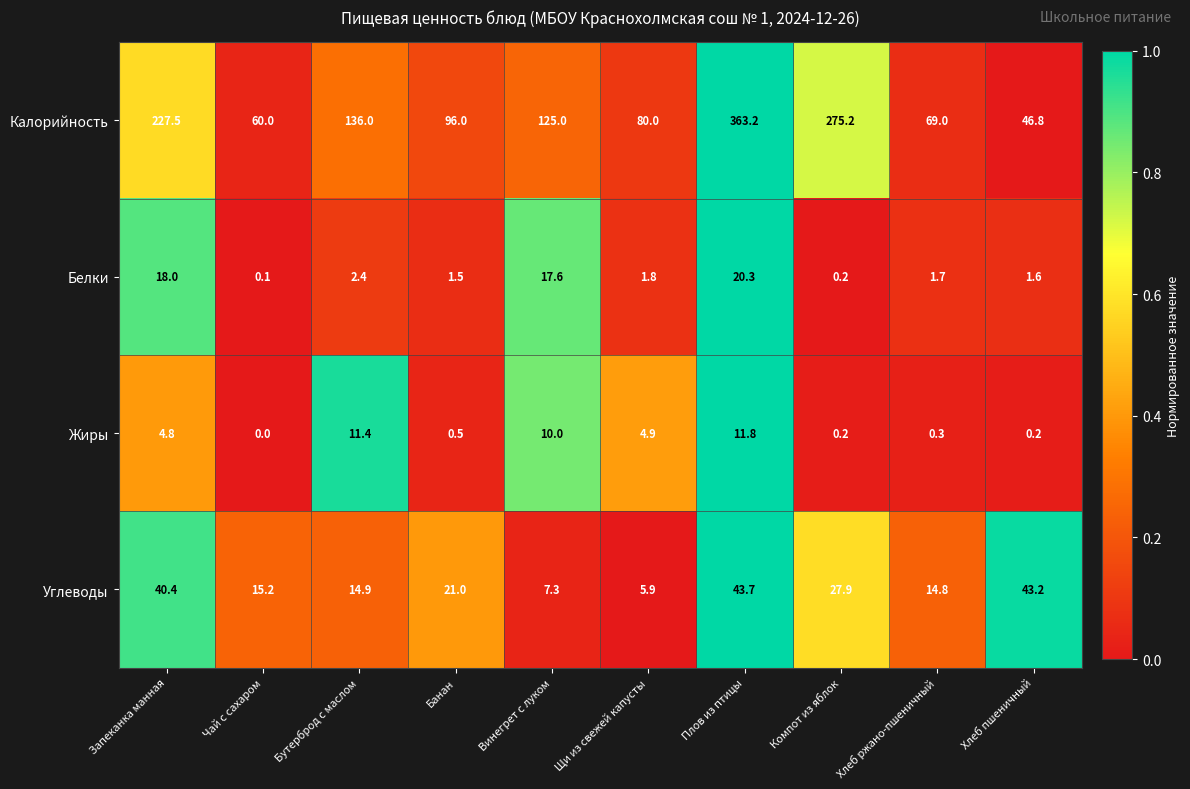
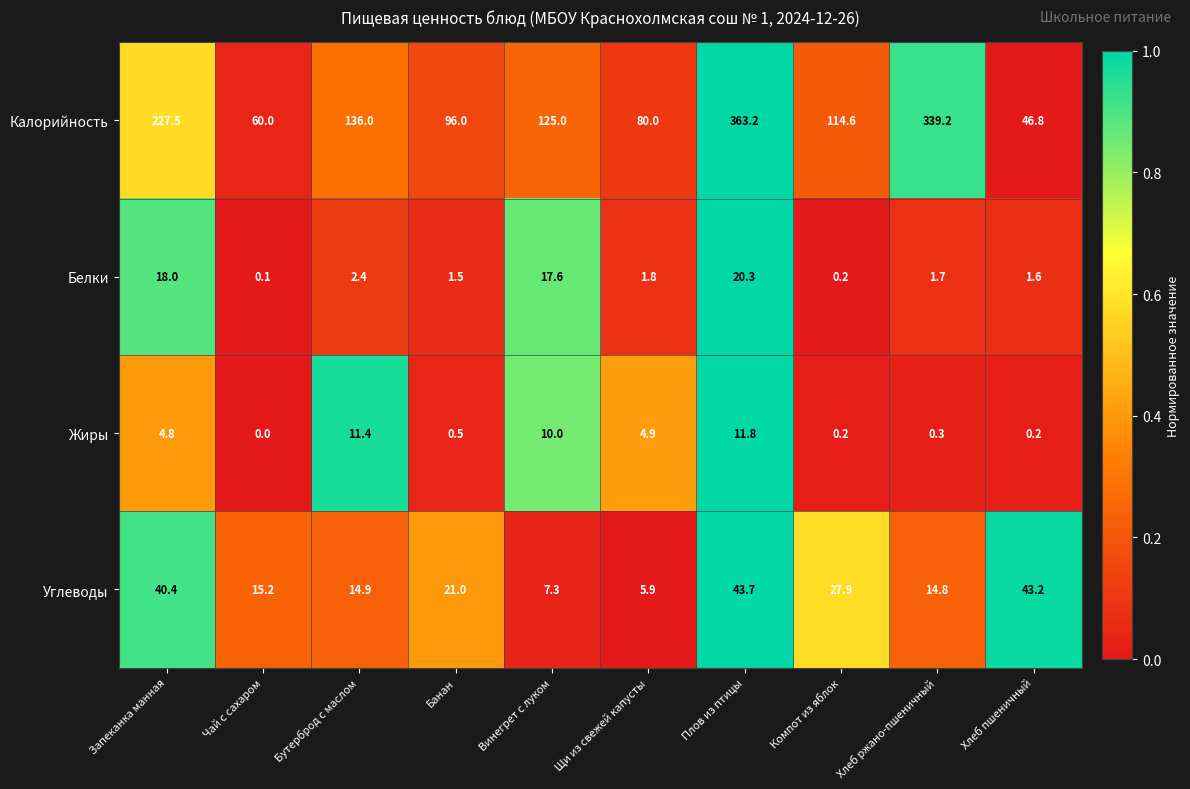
  {
    "Калорийность": {
      "Запеканка манная": 227.5,
      "Чай с сахаром": 60.0,
      "Бутерброд с маслом": 136.0,
      "Банан": 96.0,
      "Винегрет с луком": 125.0,
      "Щи из свежей капусты": 80.0,
      "Плов из птицы": 363.2,
-     "Компот из яблок": 275.2,
-     "Хлеб ржано-пшеничный": 69.0,
+     "Компот из яблок": 114.6,
+     "Хлеб ржано-пшеничный": 339.2,
      "Хлеб пшеничный": 46.8
    },
    "Белки": {
      "Запеканка манная": 18.0,
      "Чай с сахаром": 0.1,
      "Бутерброд с маслом": 2.4,
      "Банан": 1.5,
      "Винегрет с луком": 17.6,
      "Щи из свежей капусты": 1.8,
      "Плов из птицы": 20.3,
      "Компот из яблок": 0.2,
      "Хлеб ржано-пшеничный": 1.7,
      "Хлеб пшеничный": 1.6
    },
    "Жиры": {
      "Запеканка манная": 4.8,
      "Чай с сахаром": 0.0,
      "Бутерброд с маслом": 11.4,
      "Банан": 0.5,
      "Винегрет с луком": 10.0,
      "Щи из свежей капусты": 4.9,
      "Плов из птицы": 11.8,
      "Компот из яблок": 0.2,
      "Хлеб ржано-пшеничный": 0.3,
      "Хлеб пшеничный": 0.2
    },
    "Углеводы": {
      "Запеканка манная": 40.4,
      "Чай с сахаром": 15.2,
      "Бутерброд с маслом": 14.9,
      "Банан": 21.0,
      "Винегрет с луком": 7.3,
      "Щи из свежей капусты": 5.9,
      "Плов из птицы": 43.7,
      "Компот из яблок": 27.9,
      "Хлеб ржано-пшеничный": 14.8,
      "Хлеб пшеничный": 43.2
    }
  }
